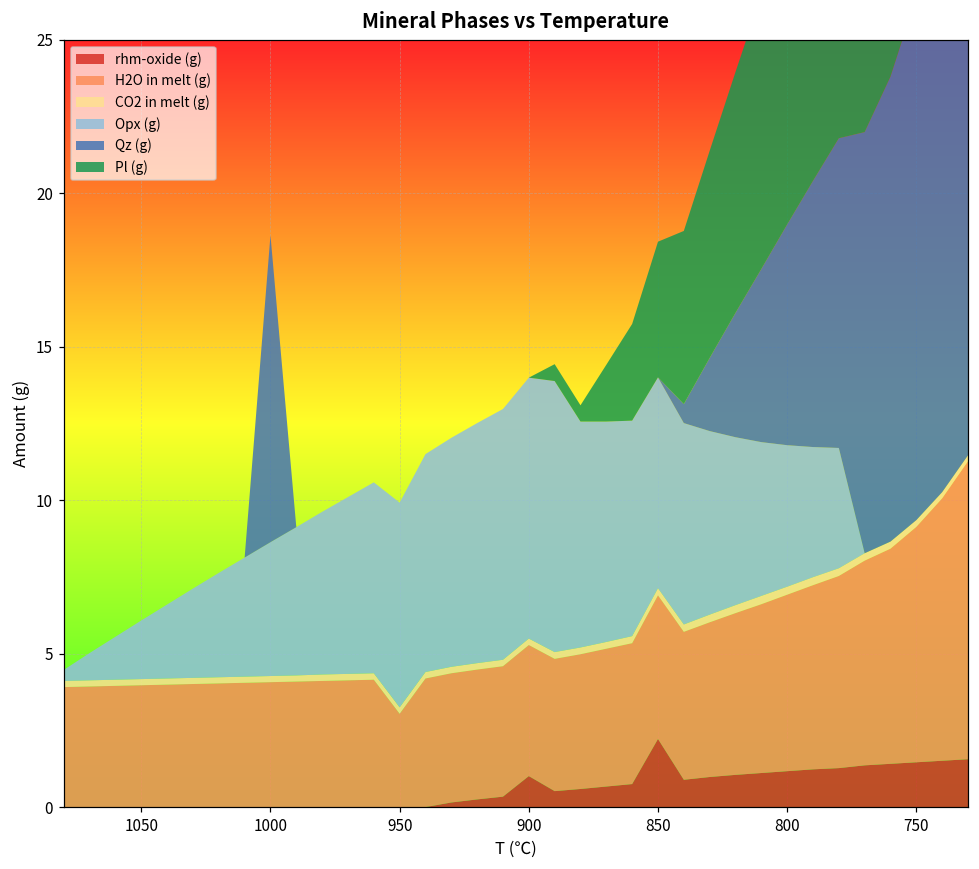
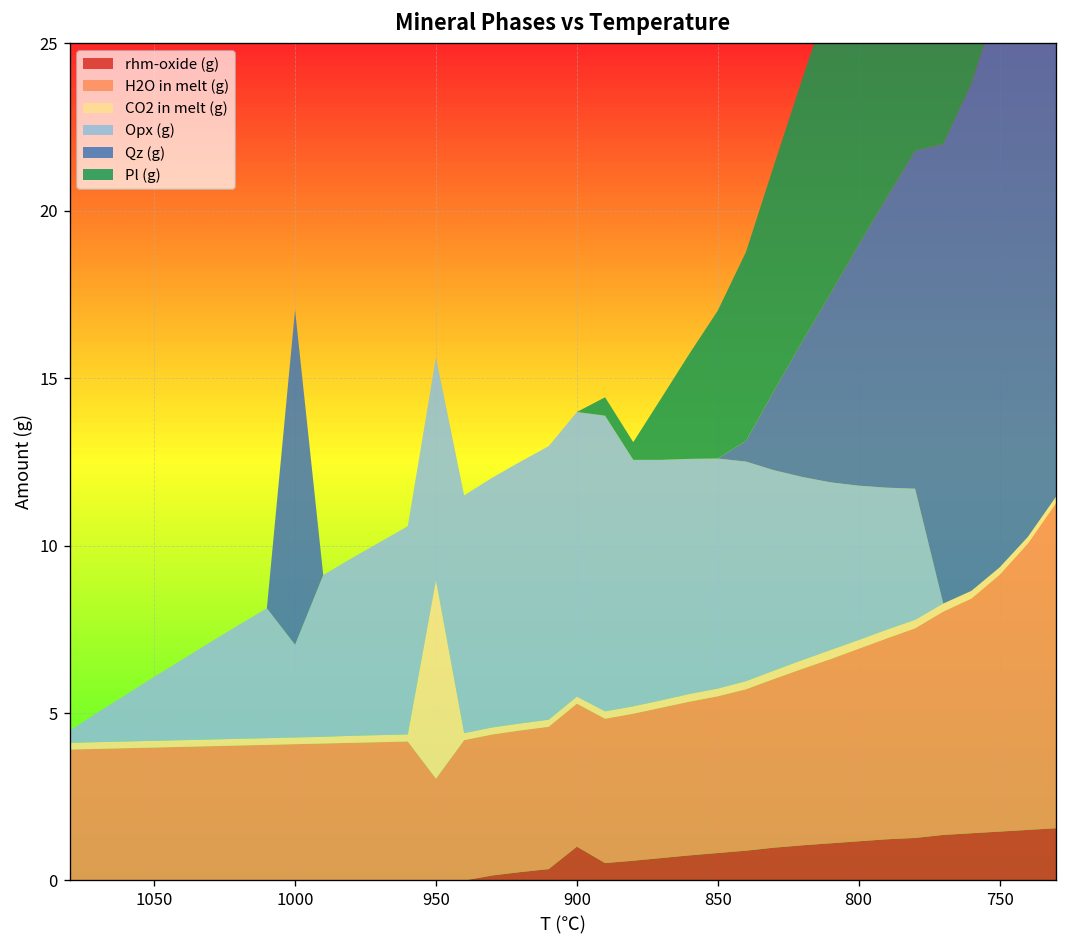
  {
    "rhm-oxide (g)": {
      "1050": 0.0,
      "1000": 0.0,
      "950": 0.0,
      "900": 1.0,
-     "850": 2.2,
+     "850": 0.8,
      "800": 1.2,
      "750": 1.5
    },
    "H2O in melt (g)": {
      "1050": 4.0,
      "1000": 4.1,
      "950": 3.0,
      "900": 4.3,
      "850": 4.7,
      "800": 5.8,
      "750": 7.7
    },
    "CO2 in melt (g)": {
      "1050": 0.2,
      "1000": 0.2,
-     "950": 0.2,
+     "950": 5.9,
      "900": 0.2,
      "850": 0.2,
      "800": 0.3
    },
    "Opx (g)": {
-     "1000": 4.4,
+     "1000": 2.8,
      "800": 4.6
    },
    "Qz (g)": {
      "800": 7.2
    },
    "Pl (g)": {
      "850": 4.4
    }
  }
